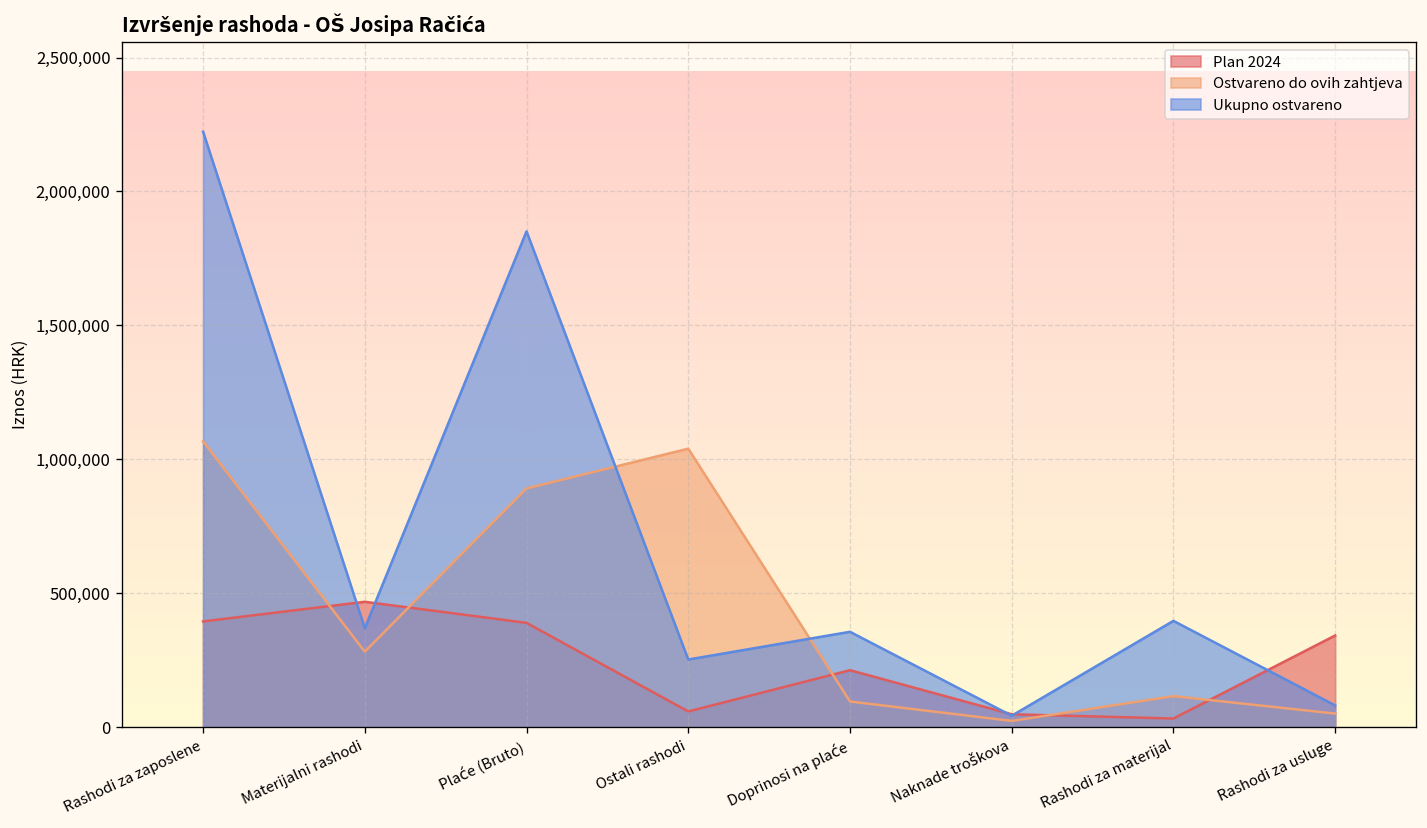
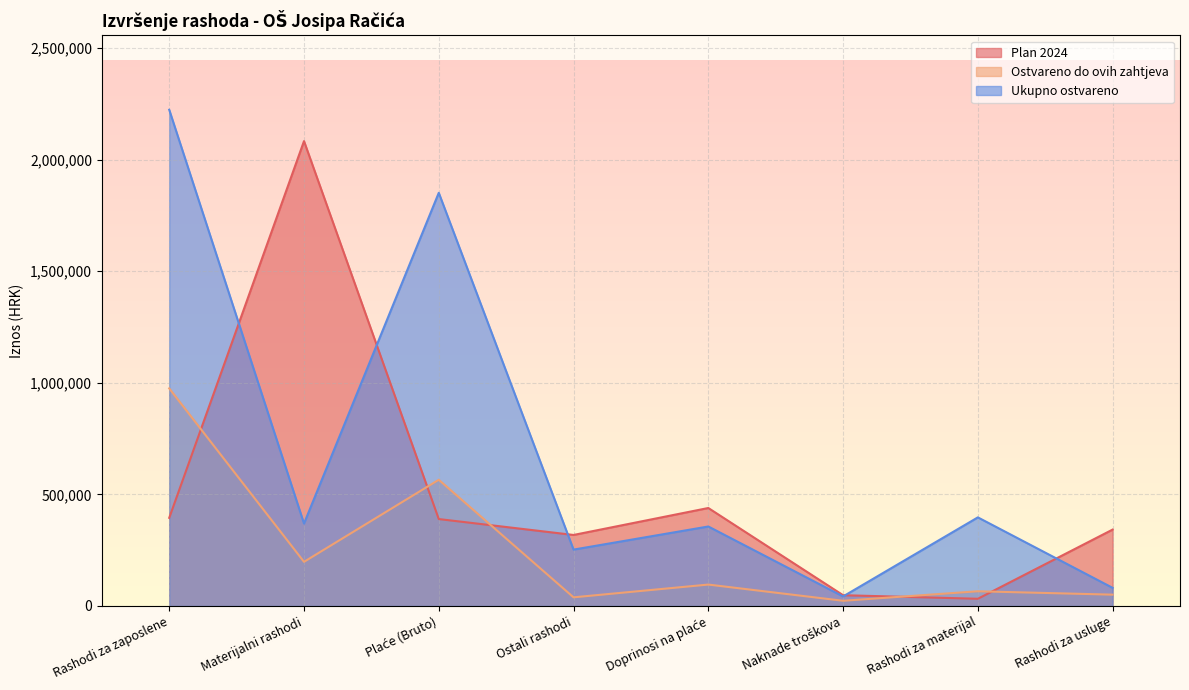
  {
    "Plan 2024": {
      "Rashodi za zaposlene": "390,000",
-     "Materijalni rashodi": "470,000",
+     "Materijalni rashodi": "2,080,000",
      "Plaće (Bruto)": "390,000",
-     "Ostali rashodi": "60,000",
-     "Doprinosi na plaće": "210,000",
+     "Ostali rashodi": "320,000",
+     "Doprinosi na plaće": "440,000",
      "Rashodi za materijal": "30,000",
      "Rashodi za usluge": "340,000"
    },
    "Ostvareno do ovih zahtjeva": {
-     "Rashodi za zaposlene": "1,070,000",
-     "Materijalni rashodi": "280,000",
-     "Plaće (Bruto)": "890,000",
-     "Ostali rashodi": "1,040,000",
+     "Rashodi za zaposlene": "970,000",
+     "Materijalni rashodi": "200,000",
+     "Plaće (Bruto)": "570,000",
+     "Ostali rashodi": "40,000",
      "Doprinosi na plaće": "100,000",
      "Naknade troškova": "20,000",
-     "Rashodi za materijal": "120,000",
+     "Rashodi za materijal": "70,000",
      "Rashodi za usluge": "50,000"
    },
    "Ukupno ostvareno": {
      "Rashodi za zaposlene": "2,220,000",
      "Materijalni rashodi": "370,000",
      "Plaće (Bruto)": "1,850,000",
      "Ostali rashodi": "250,000",
      "Doprinosi na plaće": "360,000",
      "Rashodi za materijal": "400,000",
      "Rashodi za usluge": "80,000"
    }
  }
